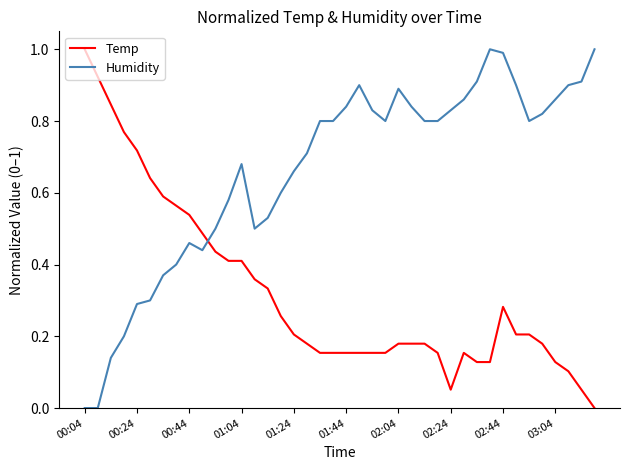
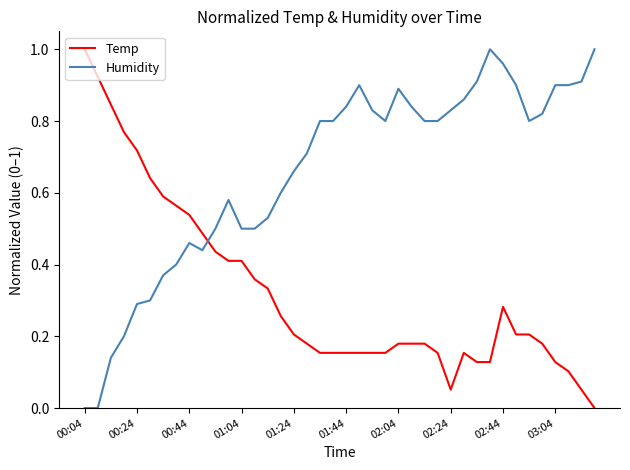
  {
    "Temp": {
      "00:24": 0.72,
      "00:44": 0.54,
      "01:04": 0.41,
      "01:24": 0.21,
      "01:44": 0.15,
      "02:04": 0.18,
      "02:24": 0.05,
      "02:44": 0.28,
      "03:04": 0.13
    },
    "Humidity": {
      "00:04": 0.00,
      "00:24": 0.29,
      "00:44": 0.46,
-     "01:04": 0.68,
+     "01:04": 0.50,
      "01:24": 0.66,
      "01:44": 0.84,
      "02:04": 0.89,
      "02:24": 0.83,
-     "02:44": 0.99,
-     "03:04": 0.86
+     "02:44": 0.96,
+     "03:04": 0.90
    }
  }
